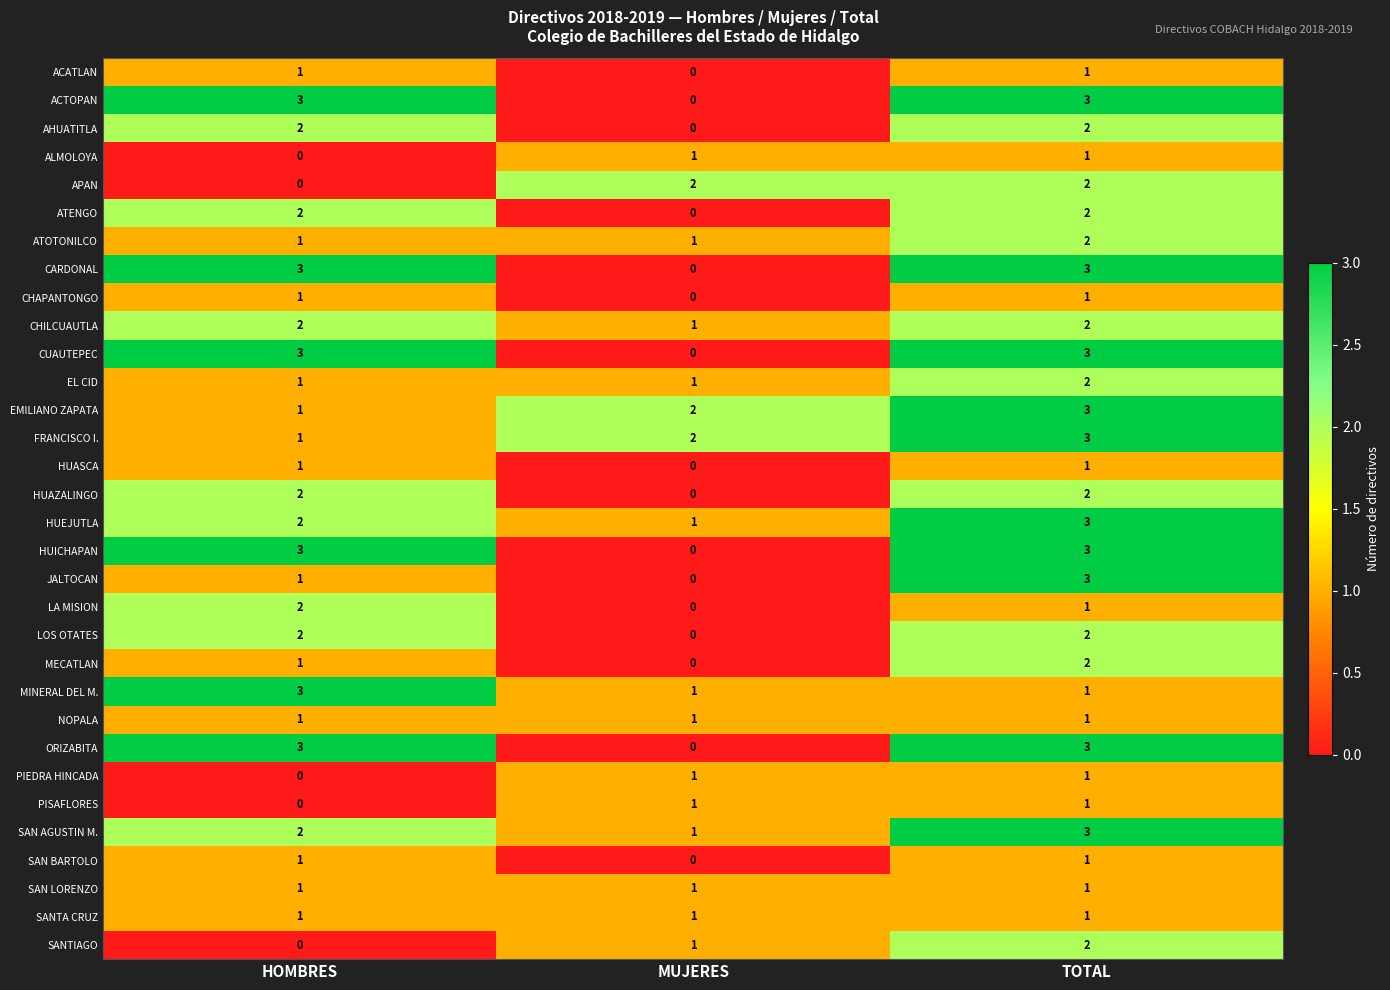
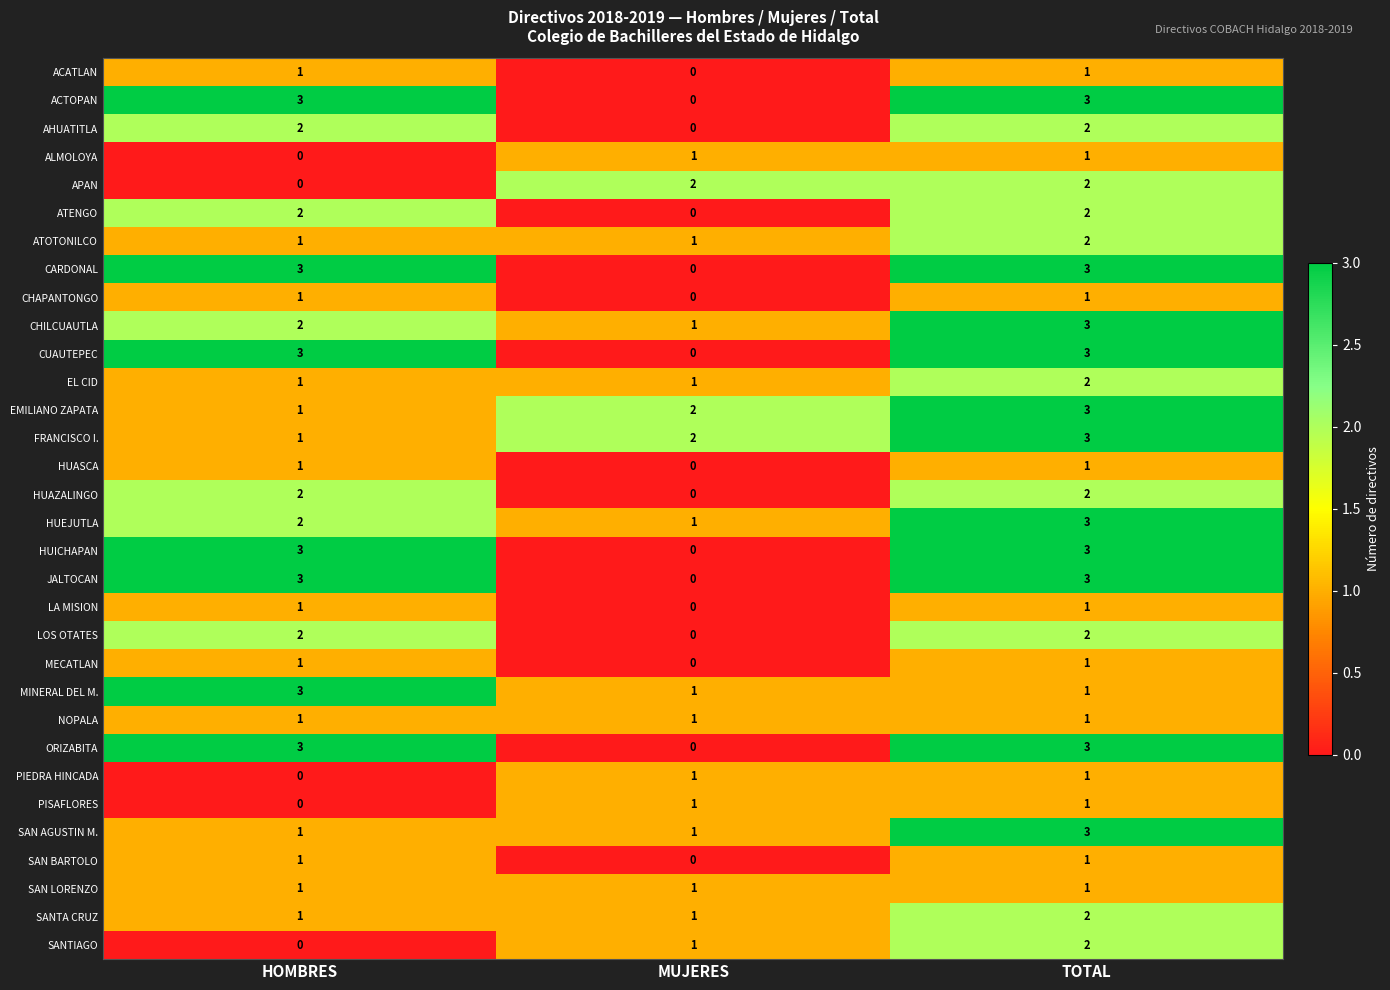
  {
    "ACATLAN": {
      "HOMBRES": 1,
      "MUJERES": 0,
      "TOTAL": 1
    },
    "ACTOPAN": {
      "HOMBRES": 3,
      "MUJERES": 0,
      "TOTAL": 3
    },
    "AHUATITLA": {
      "HOMBRES": 2,
      "MUJERES": 0,
      "TOTAL": 2
    },
    "ALMOLOYA": {
      "HOMBRES": 0,
      "MUJERES": 1,
      "TOTAL": 1
    },
    "APAN": {
      "HOMBRES": 0,
      "MUJERES": 2,
      "TOTAL": 2
    },
    "ATENGO": {
      "HOMBRES": 2,
      "MUJERES": 0,
      "TOTAL": 2
    },
    "ATOTONILCO": {
      "HOMBRES": 1,
      "MUJERES": 1,
      "TOTAL": 2
    },
    "CARDONAL": {
      "HOMBRES": 3,
      "MUJERES": 0,
      "TOTAL": 3
    },
    "CHAPANTONGO": {
      "HOMBRES": 1,
      "MUJERES": 0,
      "TOTAL": 1
    },
    "CHILCUAUTLA": {
      "HOMBRES": 2,
      "MUJERES": 1,
-     "TOTAL": 2
+     "TOTAL": 3
    },
    "CUAUTEPEC": {
      "HOMBRES": 3,
      "MUJERES": 0,
      "TOTAL": 3
    },
    "EL CID": {
      "HOMBRES": 1,
      "MUJERES": 1,
      "TOTAL": 2
    },
    "EMILIANO ZAPATA": {
      "HOMBRES": 1,
      "MUJERES": 2,
      "TOTAL": 3
    },
    "FRANCISCO I.": {
      "HOMBRES": 1,
      "MUJERES": 2,
      "TOTAL": 3
    },
    "HUASCA": {
      "HOMBRES": 1,
      "MUJERES": 0,
      "TOTAL": 1
    },
    "HUAZALINGO": {
      "HOMBRES": 2,
      "MUJERES": 0,
      "TOTAL": 2
    },
    "HUEJUTLA": {
      "HOMBRES": 2,
      "MUJERES": 1,
      "TOTAL": 3
    },
    "HUICHAPAN": {
      "HOMBRES": 3,
      "MUJERES": 0,
      "TOTAL": 3
    },
    "JALTOCAN": {
-     "HOMBRES": 1,
+     "HOMBRES": 3,
      "MUJERES": 0,
      "TOTAL": 3
    },
    "LA MISION": {
-     "HOMBRES": 2,
+     "HOMBRES": 1,
      "MUJERES": 0,
      "TOTAL": 1
    },
    "LOS OTATES": {
      "HOMBRES": 2,
      "MUJERES": 0,
      "TOTAL": 2
    },
    "MECATLAN": {
      "HOMBRES": 1,
      "MUJERES": 0,
-     "TOTAL": 2
+     "TOTAL": 1
    },
    "MINERAL DEL M.": {
      "HOMBRES": 3,
      "MUJERES": 1,
      "TOTAL": 1
    },
    "NOPALA": {
      "HOMBRES": 1,
      "MUJERES": 1,
      "TOTAL": 1
    },
    "ORIZABITA": {
      "HOMBRES": 3,
      "MUJERES": 0,
      "TOTAL": 3
    },
    "PIEDRA HINCADA": {
      "HOMBRES": 0,
      "MUJERES": 1,
      "TOTAL": 1
    },
    "PISAFLORES": {
      "HOMBRES": 0,
      "MUJERES": 1,
      "TOTAL": 1
    },
    "SAN AGUSTIN M.": {
-     "HOMBRES": 2,
+     "HOMBRES": 1,
      "MUJERES": 1,
      "TOTAL": 3
    },
    "SAN BARTOLO": {
      "HOMBRES": 1,
      "MUJERES": 0,
      "TOTAL": 1
    },
    "SAN LORENZO": {
      "HOMBRES": 1,
      "MUJERES": 1,
      "TOTAL": 1
    },
    "SANTA CRUZ": {
      "HOMBRES": 1,
      "MUJERES": 1,
-     "TOTAL": 1
+     "TOTAL": 2
    },
    "SANTIAGO": {
      "HOMBRES": 0,
      "MUJERES": 1,
      "TOTAL": 2
    }
  }
